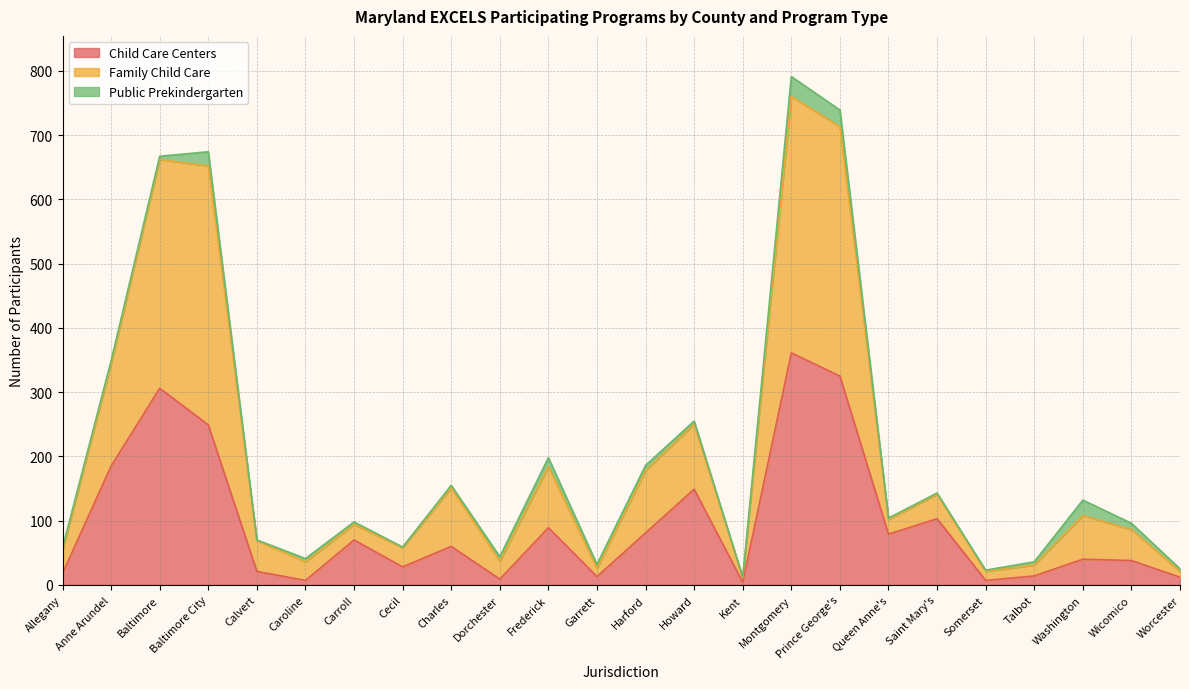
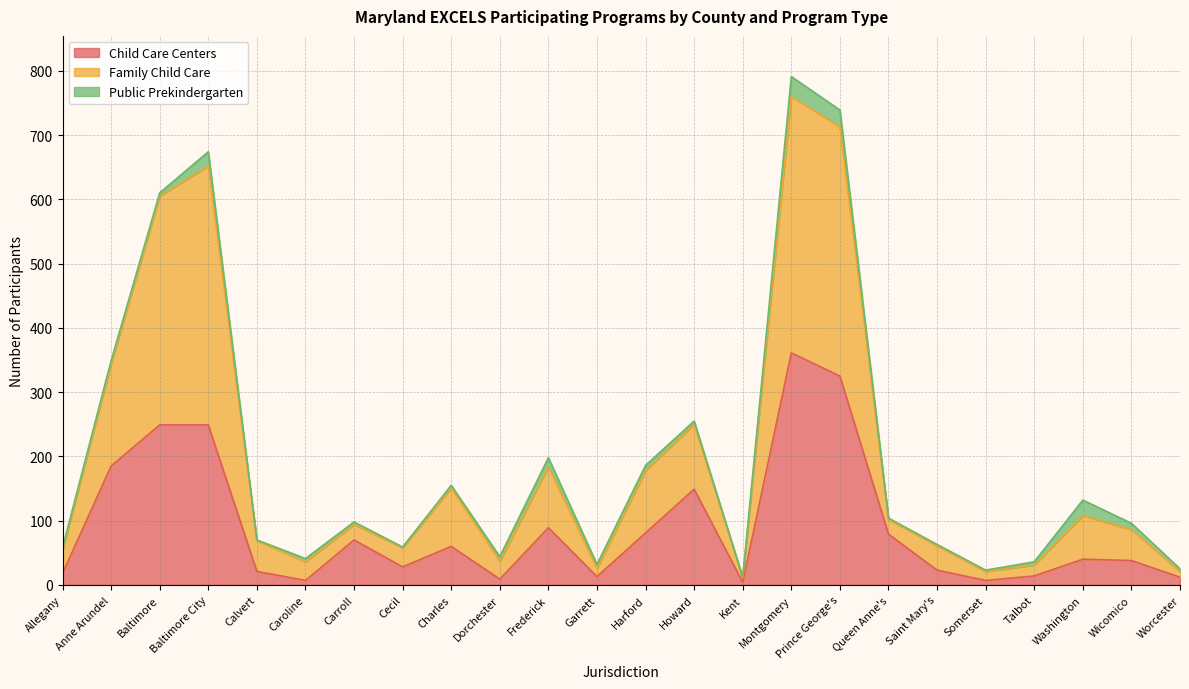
  {
    "Child Care Centers": {
      "Allegany": 20,
      "Anne Arundel": 190,
-     "Baltimore": 310,
+     "Baltimore": 250,
      "Baltimore City": 250,
      "Calvert": 20,
      "Caroline": 10,
      "Carroll": 70,
      "Cecil": 30,
      "Charles": 60,
      "Dorchester": 10,
      "Frederick": 90,
      "Garrett": 10,
      "Harford": 80,
      "Howard": 150,
      "Kent": 0,
      "Montgomery": 360,
      "Prince George's": 330,
      "Queen Anne's": 80,
-     "Saint Mary's": 100,
+     "Saint Mary's": 20,
      "Somerset": 10,
      "Talbot": 10,
      "Washington": 40,
      "Wicomico": 40,
      "Worcester": 10
    },
    "Family Child Care": {
      "Anne Arundel": 160,
      "Baltimore": 360,
      "Baltimore City": 400,
      "Caroline": 30,
      "Carroll": 20,
      "Charles": 90,
      "Dorchester": 30,
      "Frederick": 100,
      "Garrett": 10,
      "Harford": 100,
      "Howard": 100,
      "Montgomery": 400,
      "Prince George's": 390,
      "Talbot": 20,
      "Washington": 70,
      "Wicomico": 50
    },
    "Public Prekindergarten": {
      "Anne Arundel": 10,
      "Baltimore": 10,
      "Baltimore City": 20,
      "Caroline": 10,
      "Carroll": 0,
      "Charles": 0,
      "Dorchester": 10,
      "Frederick": 10,
      "Garrett": 10,
      "Harford": 10,
      "Howard": 10,
      "Montgomery": 30,
      "Prince George's": 30,
      "Talbot": 10,
      "Washington": 20,
      "Wicomico": 10
    }
  }
